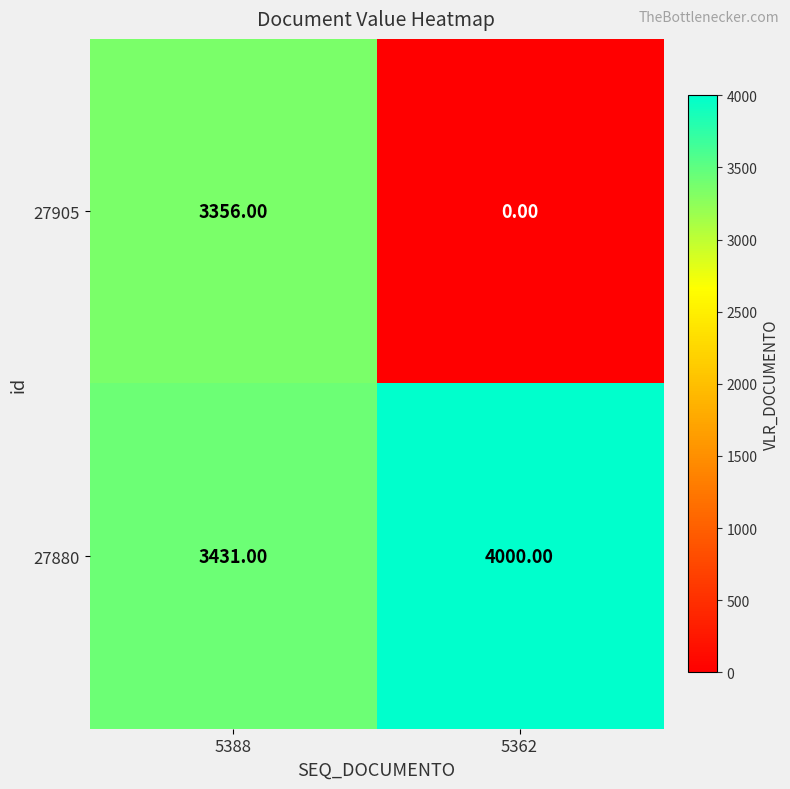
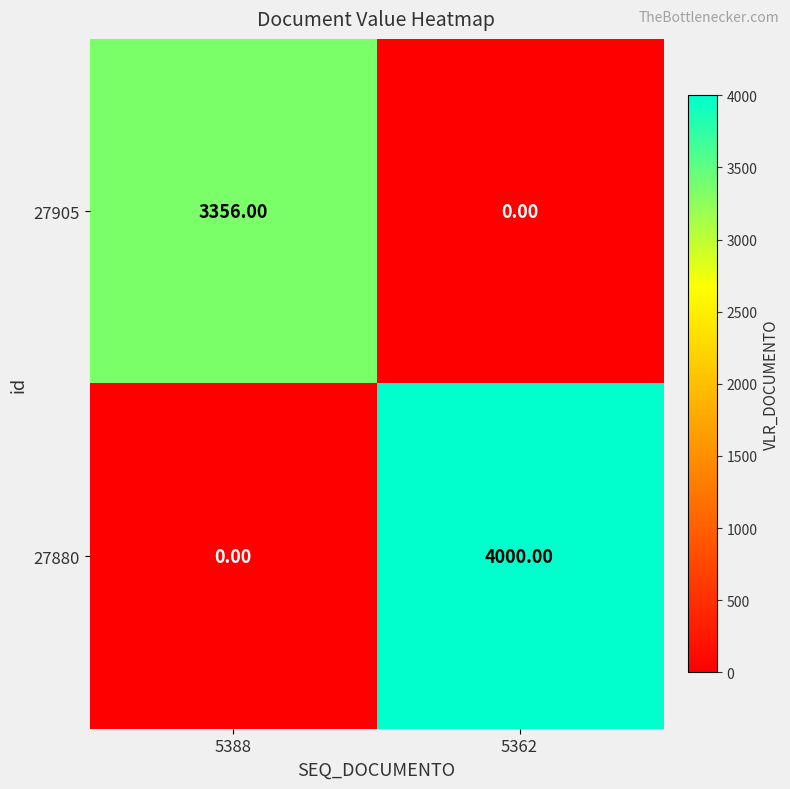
  {
    "27905": {
      "5388": 3356.00,
      "5362": 0.00
    },
    "27880": {
-     "5388": 3431.00,
+     "5388": 0.00,
      "5362": 4000.00
    }
  }
